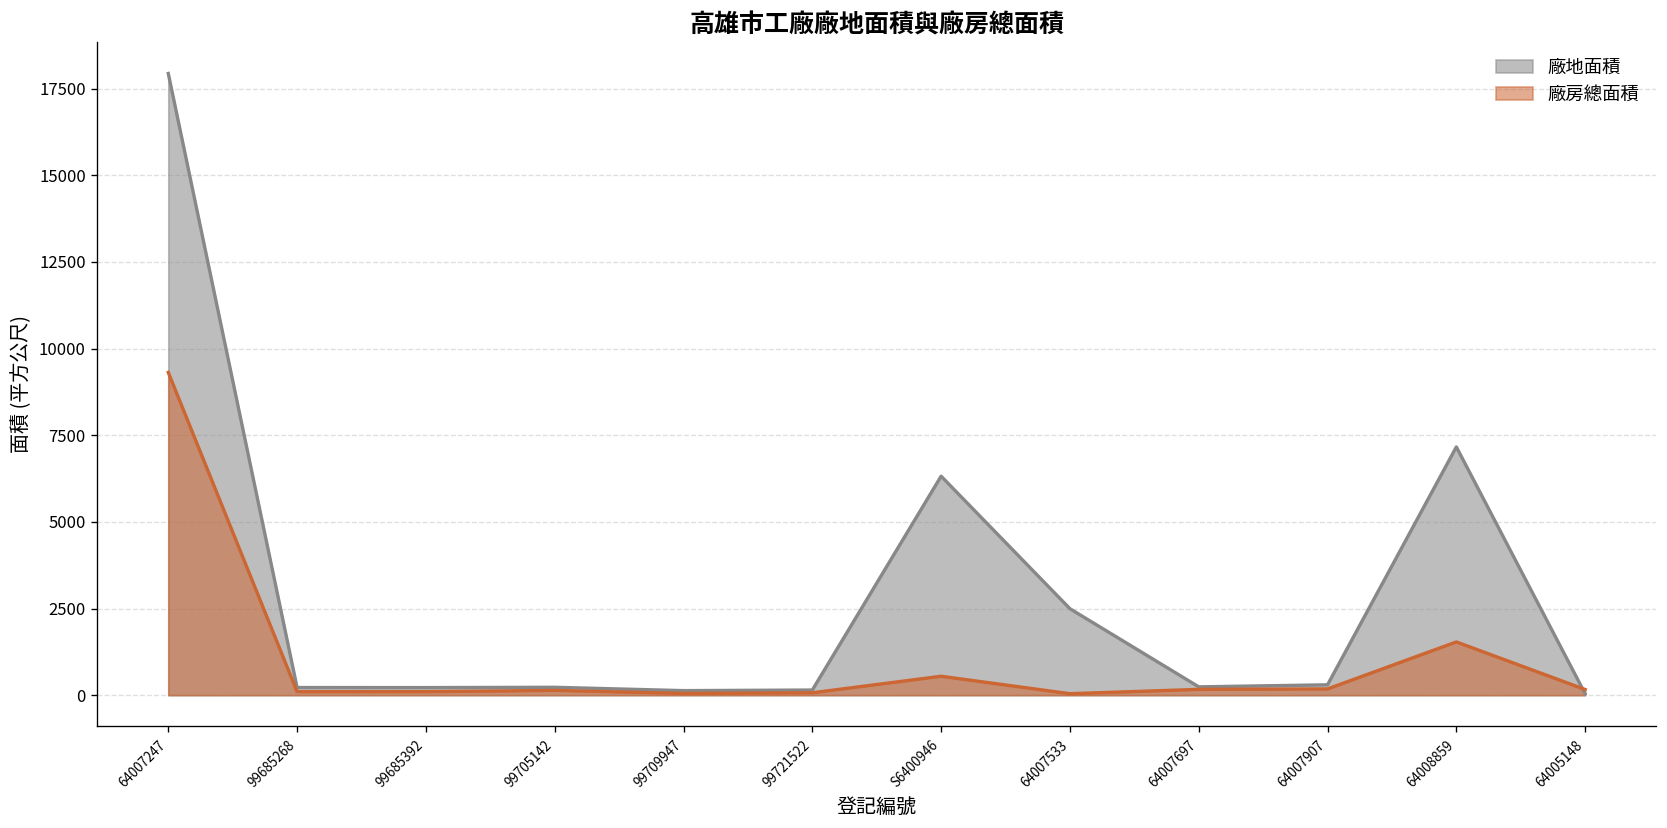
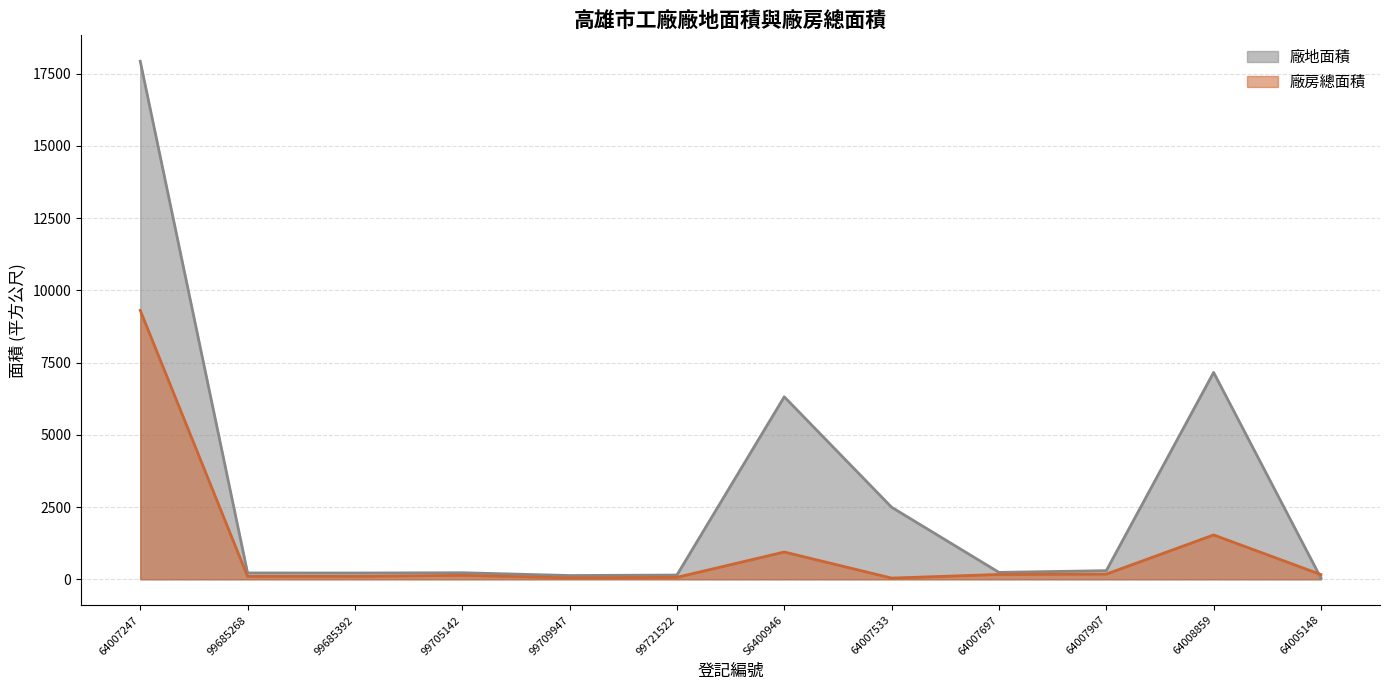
  {
    "廠地面積": {
      "64007247": 17900,
      "99685268": 200,
      "99685392": 200,
      "99705142": 200,
      "S6400946": 6300,
      "64007533": 2500,
      "64007907": 300,
      "64008859": 7200,
      "64005148": 0
    },
    "廠房總面積": {
      "64007247": 9300,
      "99685268": 100,
      "99685392": 100,
      "99705142": 100,
-     "S6400946": 500,
+     "S6400946": 900,
      "64007533": 0,
      "64007907": 200,
      "64008859": 1500,
      "64005148": 200
    }
  }
